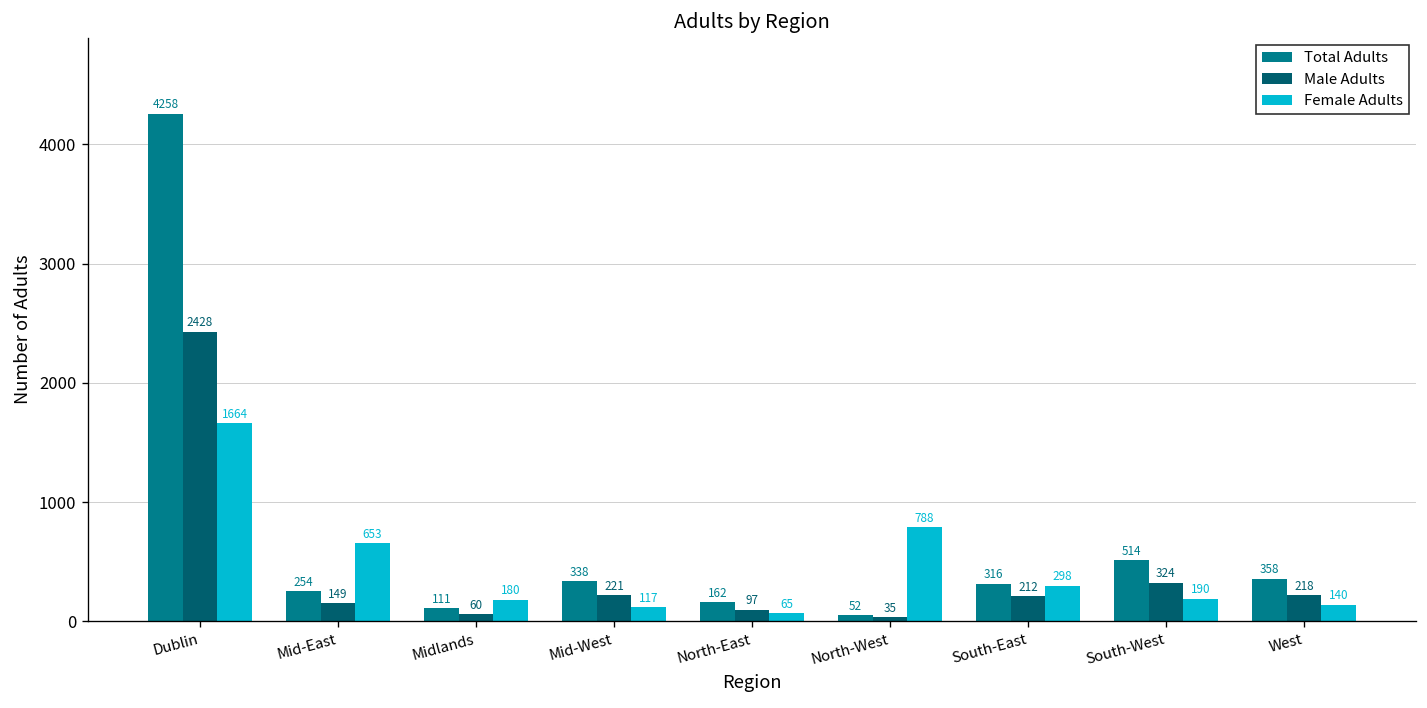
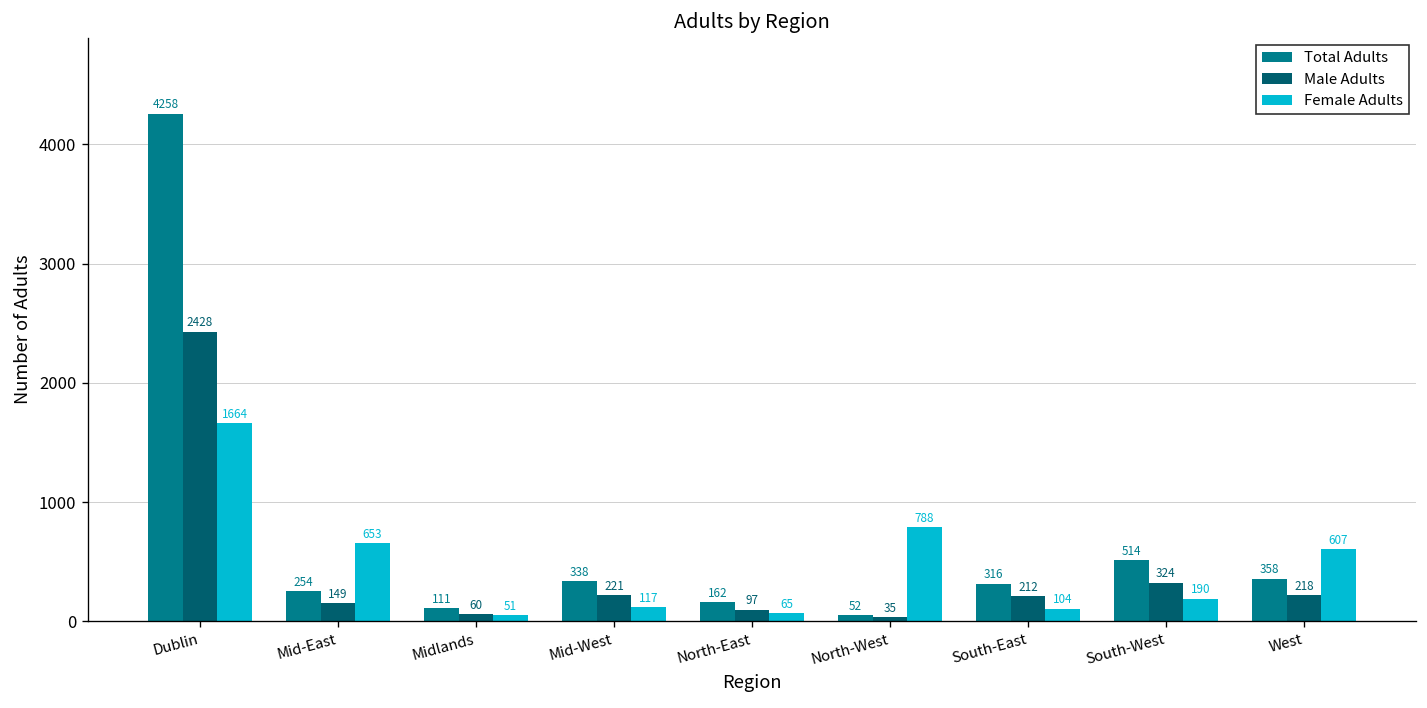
  {
    "Female Adults": {
      "Dublin": 1664,
      "Mid-East": 653,
-     "Midlands": 180,
+     "Midlands": 51,
      "Mid-West": 117,
      "North-East": 65,
      "North-West": 788,
-     "South-East": 298,
+     "South-East": 104,
      "South-West": 190,
-     "West": 140
+     "West": 607
    }
  }
